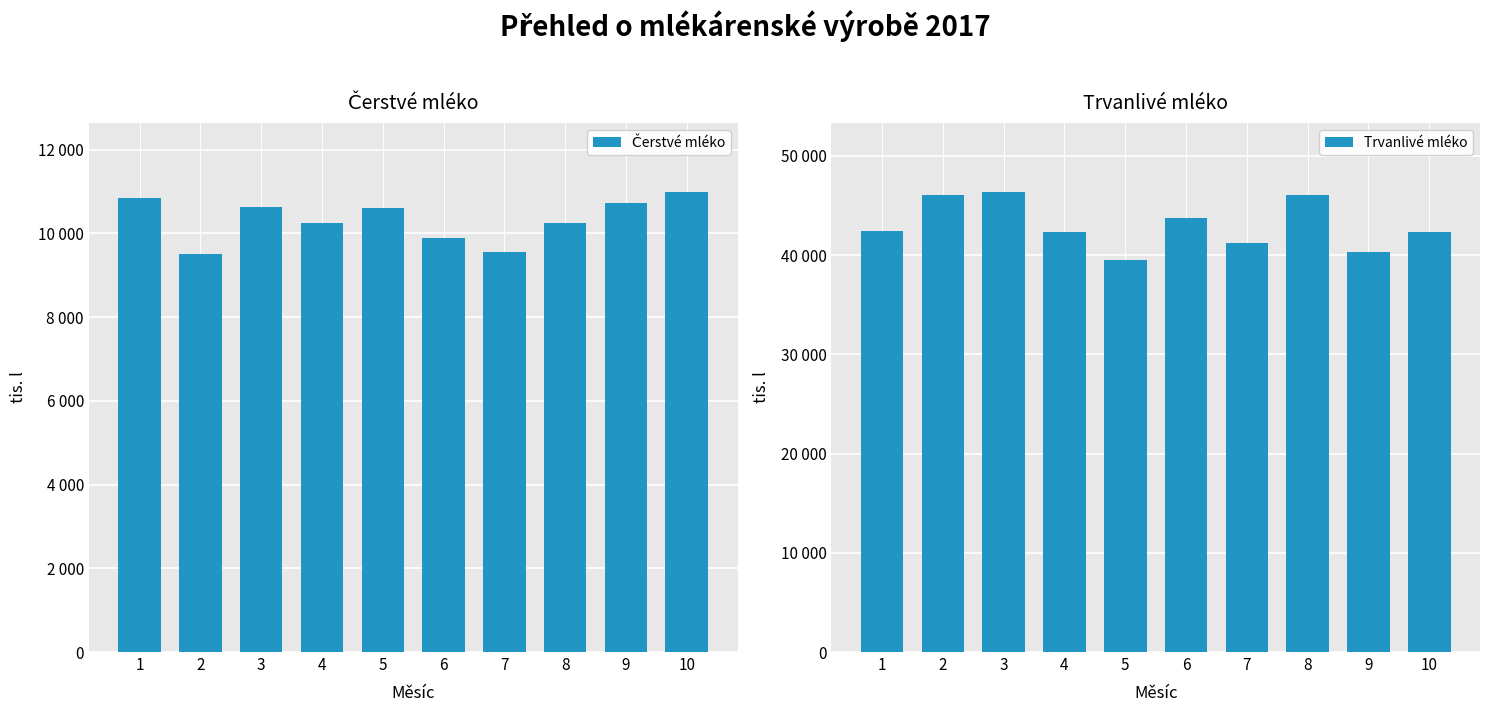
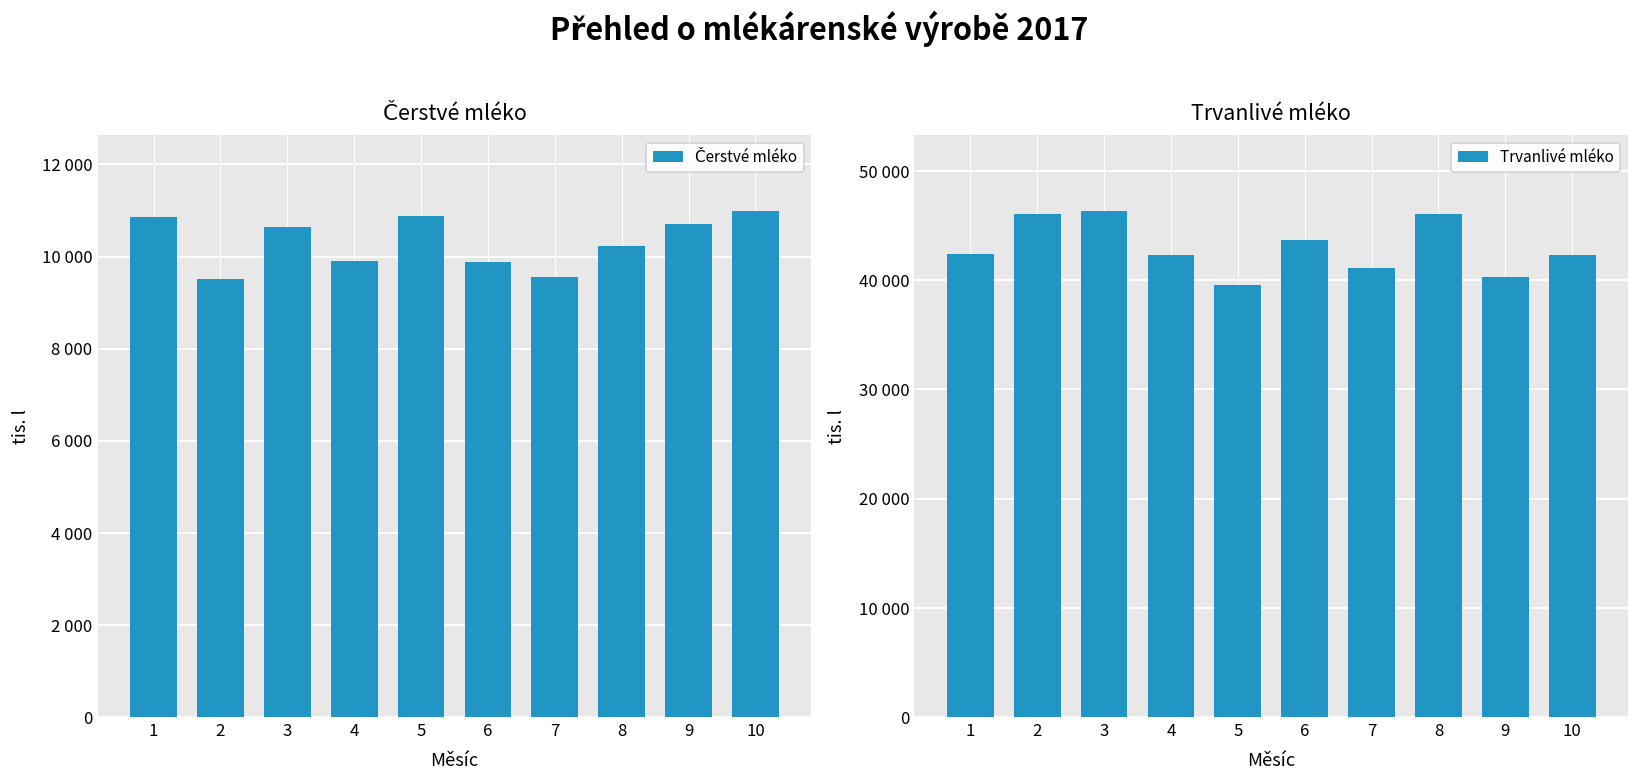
  {
    "Čerstvé mléko": {
      "1": 10900,
      "2": 9500,
      "3": 10600,
-     "4": 10200,
-     "5": 10600,
+     "4": 9900,
+     "5": 10900,
      "6": 9900,
      "7": 9600,
      "8": 10200,
      "9": 10700,
      "10": 11000
    },
    "Trvanlivé mléko": {
      "1": 42000,
      "2": 46000,
      "3": 46000,
      "4": 42000,
      "5": 40000,
      "6": 44000,
      "7": 41000,
      "8": 46000,
      "9": 40000,
      "10": 42000
    }
  }
